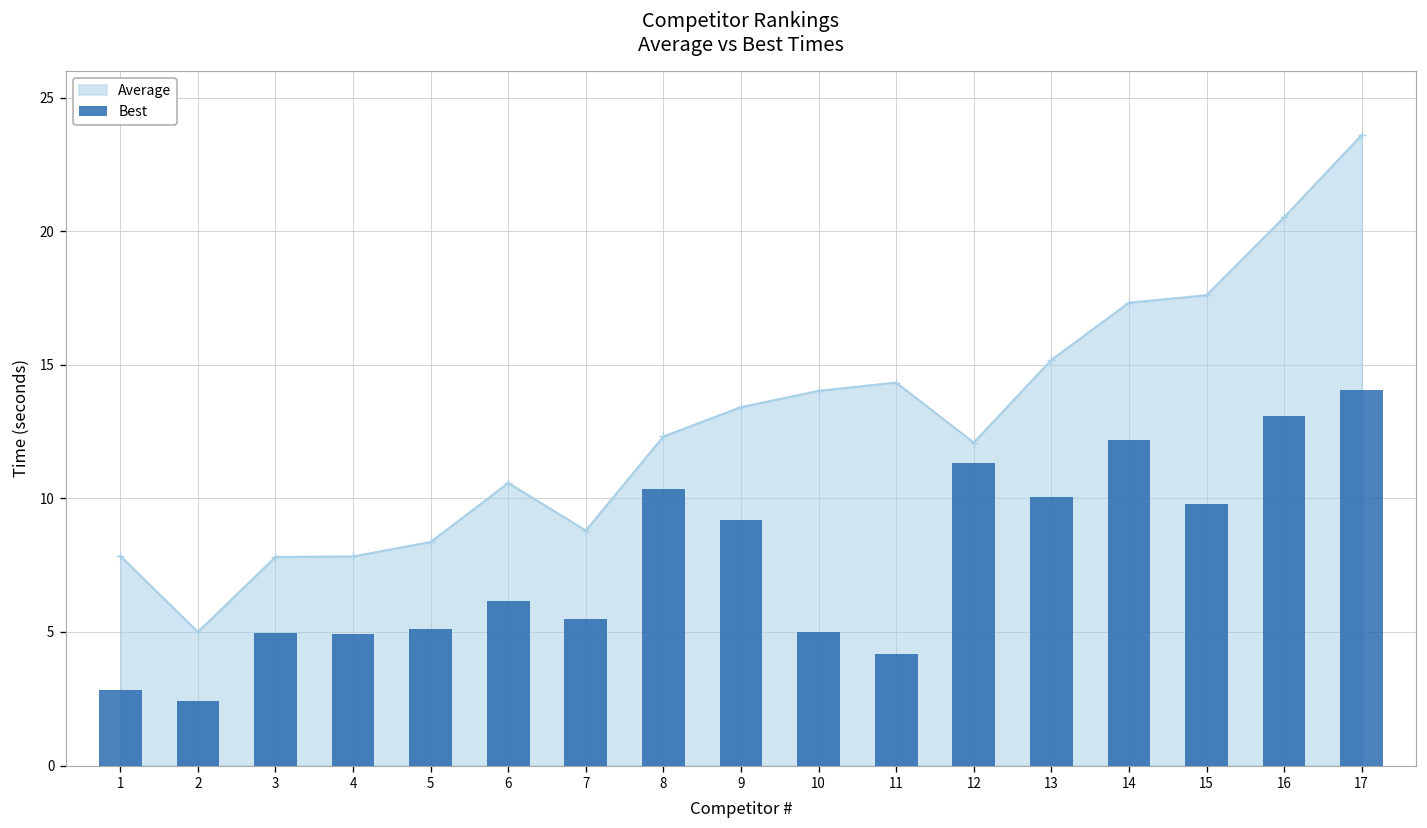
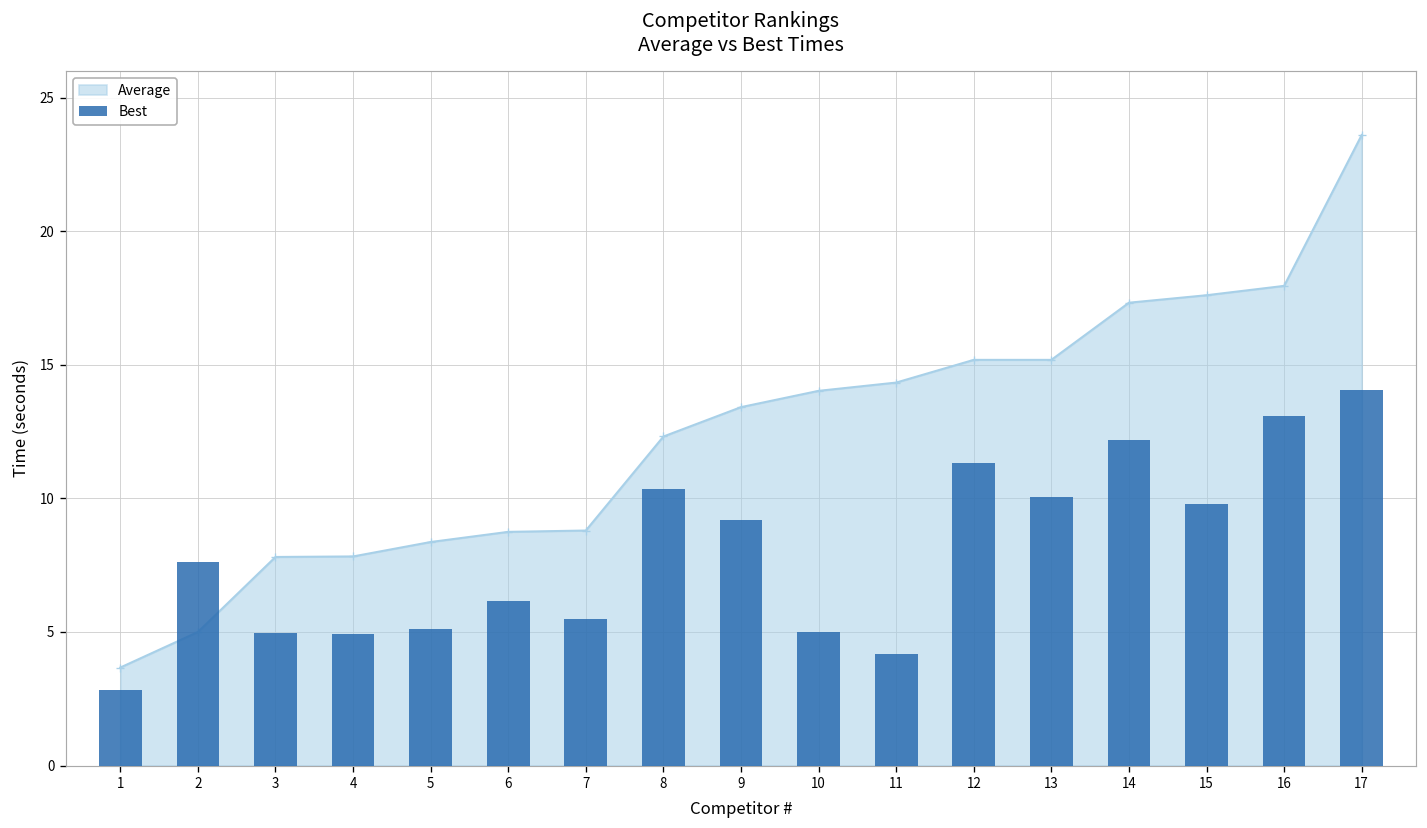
  {
    "Best": {
      "1": 2.8,
-     "2": 2.4,
+     "2": 7.6,
      "3": 5.0,
      "4": 4.9,
      "5": 5.1,
      "6": 6.2,
      "7": 5.5,
      "8": 10.4,
      "9": 9.2,
      "10": 5.0,
      "11": 4.2,
      "12": 11.3,
      "13": 10.1,
      "14": 12.2,
      "15": 9.8,
      "16": 13.1,
      "17": 14.1
    },
    "Average": {
-     "1": 7.9,
+     "1": 3.7,
      "2": 5.0,
      "3": 7.8,
      "4": 7.8,
      "5": 8.4,
-     "6": 10.6,
+     "6": 8.8,
      "7": 8.8,
      "8": 12.3,
      "9": 13.4,
      "10": 14.0,
      "11": 14.3,
-     "12": 12.1,
+     "12": 15.2,
      "13": 15.2,
      "14": 17.3,
      "15": 17.6,
-     "16": 20.5,
+     "16": 18.0,
      "17": 23.6
    }
  }
